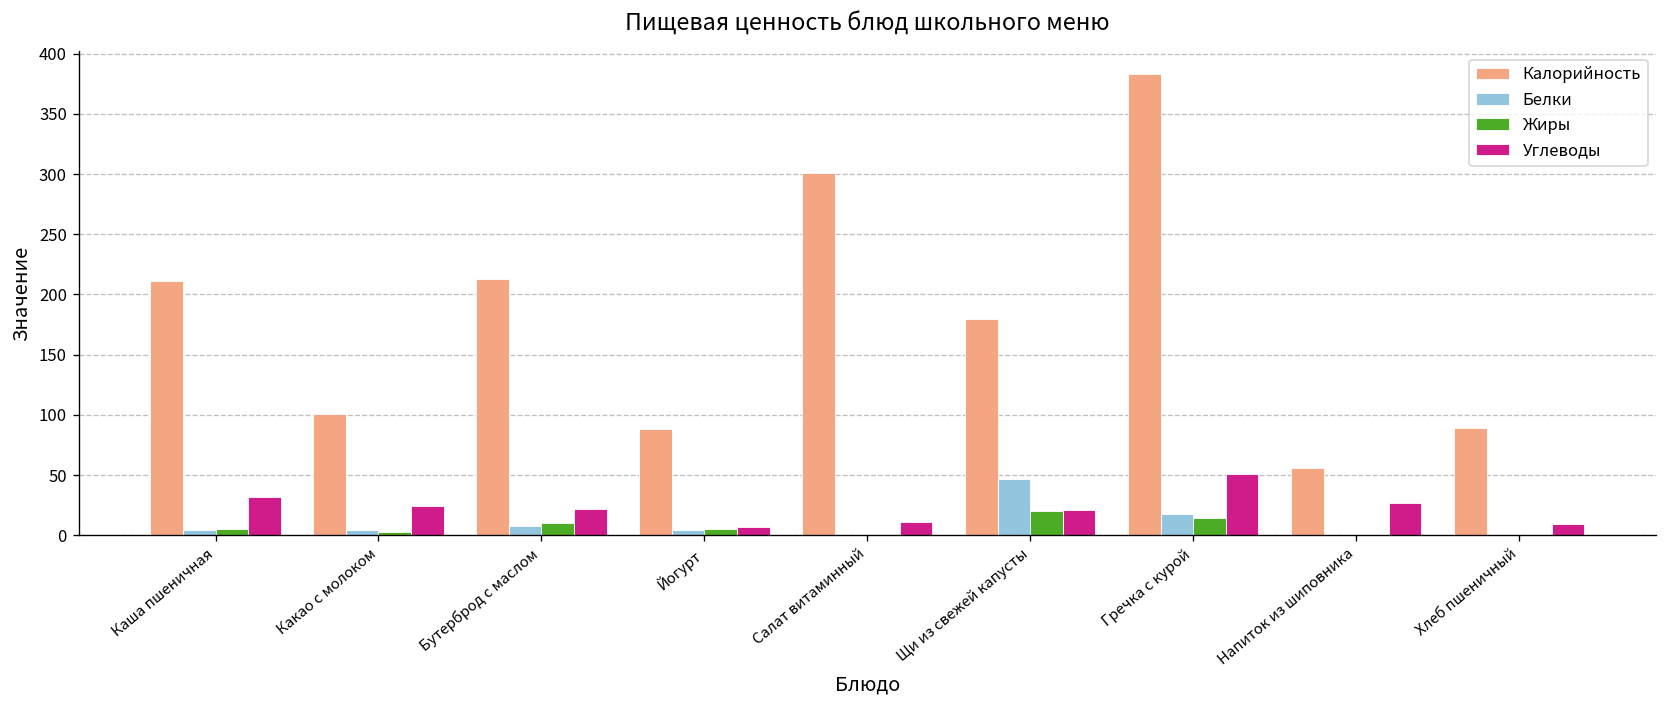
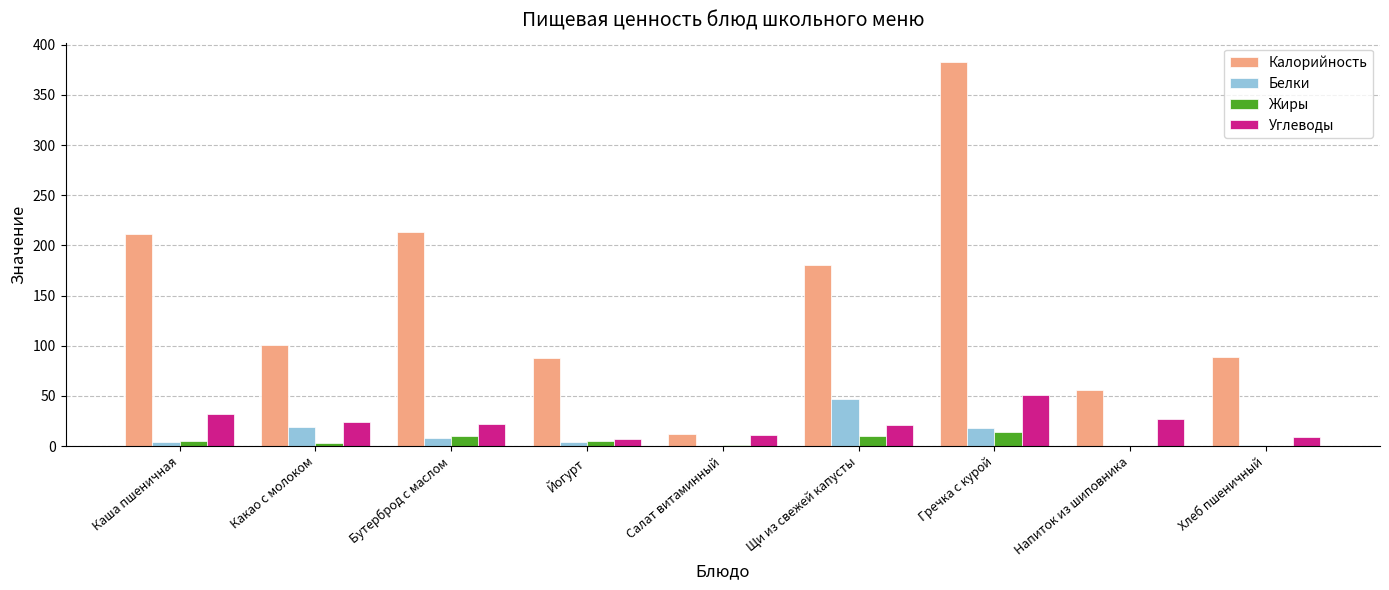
  {
    "Калорийность": {
      "Каша пшеничная": 211,
      "Какао с молоком": 101,
      "Бутерброд с маслом": 213,
      "Йогурт": 88,
-     "Салат витаминный": 301,
+     "Салат витаминный": 12,
      "Щи из свежей капусты": 180,
      "Гречка с курой": 383,
      "Напиток из шиповника": 56,
      "Хлеб пшеничный": 89
    },
    "Белки": {
      "Каша пшеничная": 4,
-     "Какао с молоком": 4,
+     "Какао с молоком": 19,
      "Бутерброд с маслом": 8,
      "Йогурт": 4,
      "Салат витаминный": 0,
      "Щи из свежей капусты": 47,
      "Гречка с курой": 18,
      "Напиток из шиповника": 0
    },
    "Жиры": {
      "Каша пшеничная": 5,
      "Какао с молоком": 3,
      "Бутерброд с маслом": 10,
      "Йогурт": 5,
-     "Щи из свежей капусты": 20,
+     "Щи из свежей капусты": 10,
      "Гречка с курой": 14,
      "Напиток из шиповника": 0,
      "Хлеб пшеничный": 0
    },
    "Углеводы": {
      "Каша пшеничная": 32,
      "Какао с молоком": 24,
      "Бутерброд с маслом": 22,
      "Йогурт": 7,
      "Салат витаминный": 11,
      "Щи из свежей капусты": 21,
      "Гречка с курой": 51,
      "Напиток из шиповника": 27,
      "Хлеб пшеничный": 9
    }
  }
